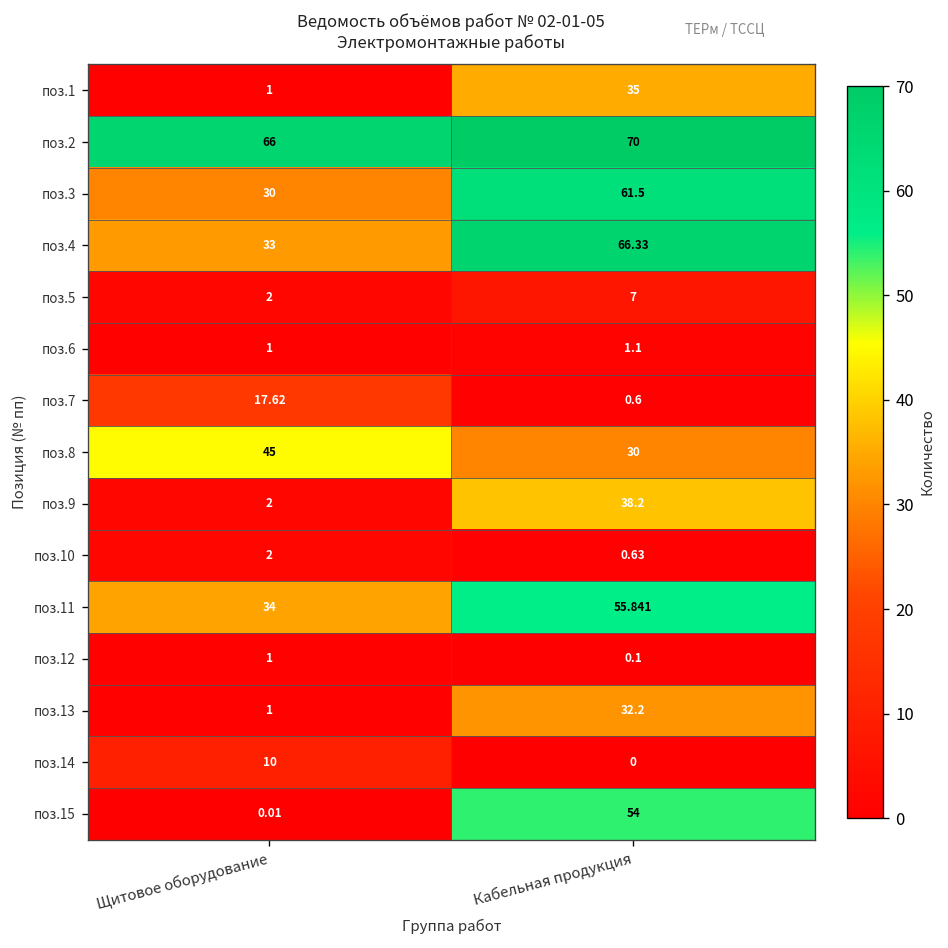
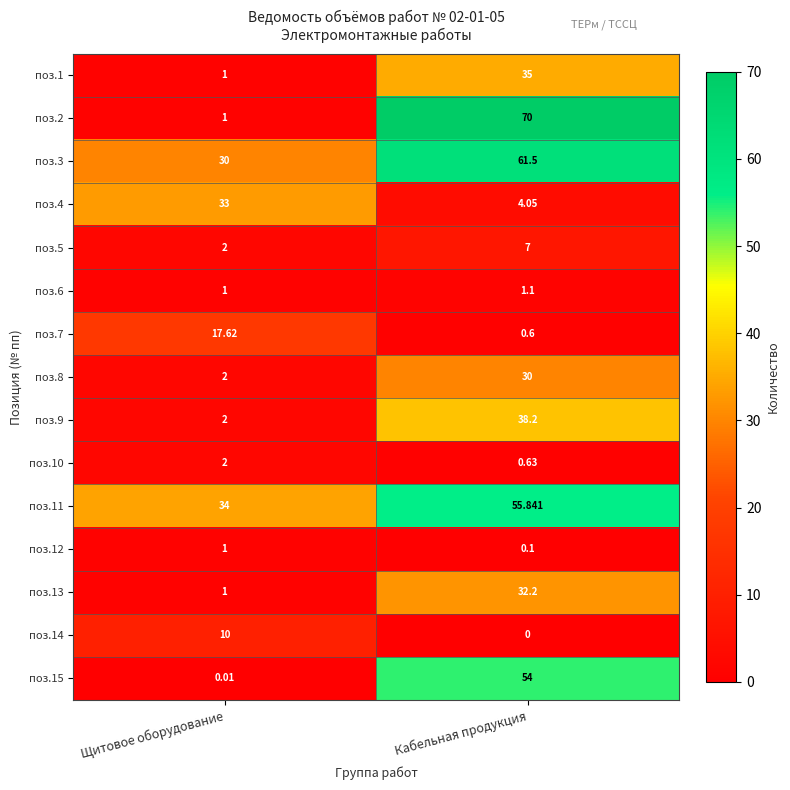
  {
    "поз.1": {
      "Щитовое оборудование": 1,
      "Кабельная продукция": 35
    },
    "поз.2": {
-     "Щитовое оборудование": 66,
+     "Щитовое оборудование": 1,
      "Кабельная продукция": 70
    },
    "поз.3": {
      "Щитовое оборудование": 30,
      "Кабельная продукция": 61.5
    },
    "поз.4": {
      "Щитовое оборудование": 33,
-     "Кабельная продукция": 66.33
+     "Кабельная продукция": 4.05
    },
    "поз.5": {
      "Щитовое оборудование": 2,
      "Кабельная продукция": 7
    },
    "поз.6": {
      "Щитовое оборудование": 1,
      "Кабельная продукция": 1.1
    },
    "поз.7": {
      "Щитовое оборудование": 17.62,
      "Кабельная продукция": 0.6
    },
    "поз.8": {
-     "Щитовое оборудование": 45,
+     "Щитовое оборудование": 2,
      "Кабельная продукция": 30
    },
    "поз.9": {
      "Щитовое оборудование": 2,
      "Кабельная продукция": 38.2
    },
    "поз.10": {
      "Щитовое оборудование": 2,
      "Кабельная продукция": 0.63
    },
    "поз.11": {
      "Щитовое оборудование": 34,
      "Кабельная продукция": 55.841
    },
    "поз.12": {
      "Щитовое оборудование": 1,
      "Кабельная продукция": 0.1
    },
    "поз.13": {
      "Щитовое оборудование": 1,
      "Кабельная продукция": 32.2
    },
    "поз.14": {
      "Щитовое оборудование": 10,
      "Кабельная продукция": 0
    },
    "поз.15": {
      "Щитовое оборудование": 0.01,
      "Кабельная продукция": 54
    }
  }
